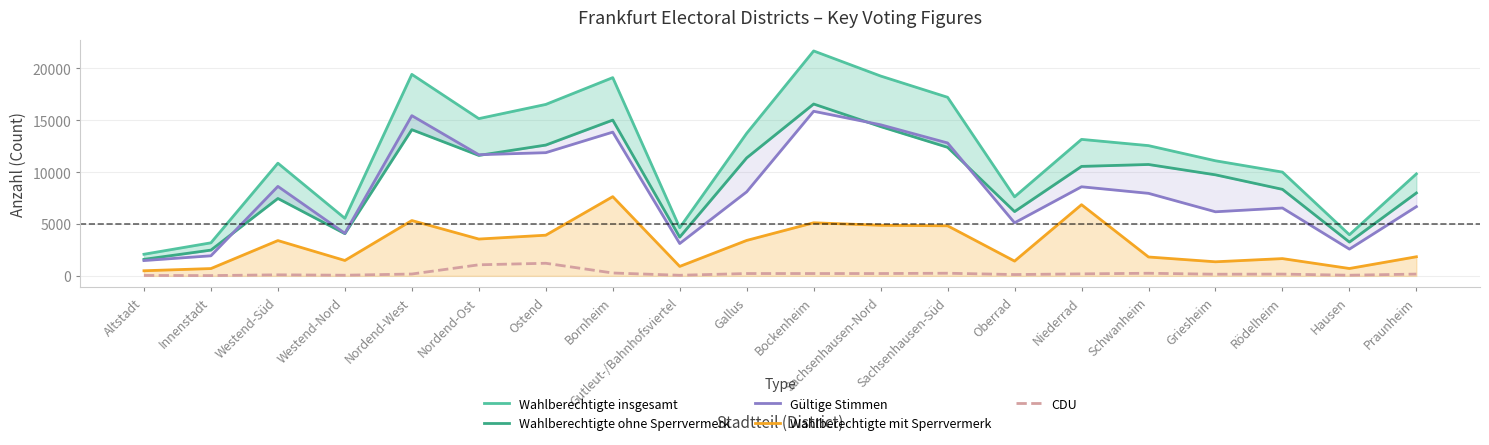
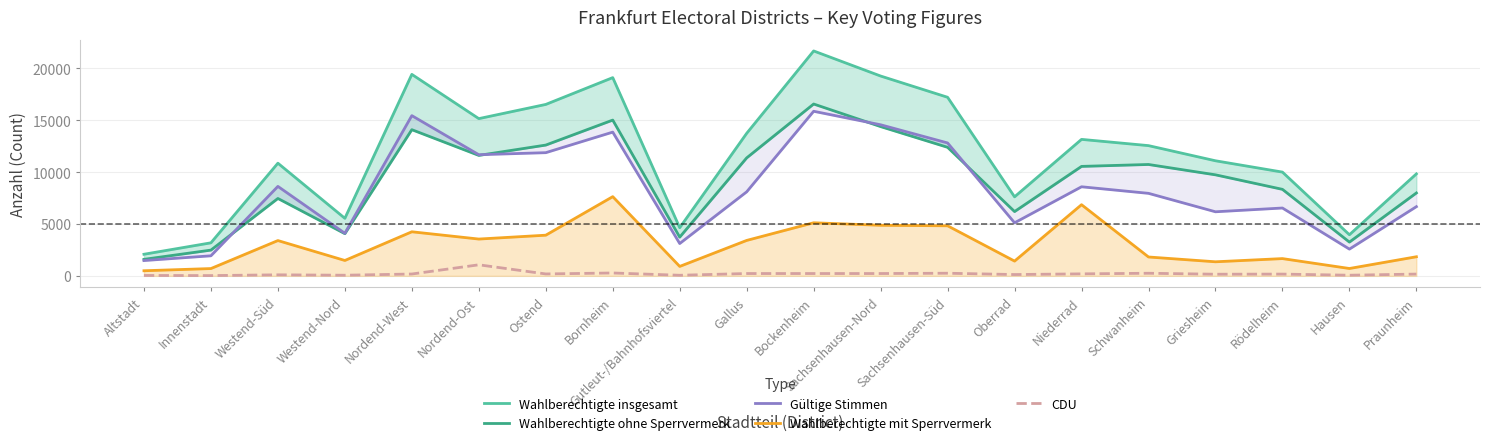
  {
    "Wahlberechtigte mit Sperrvermerk": {
      "Altstadt": 500,
      "Innenstadt": 700,
      "Westend-Süd": 3400,
      "Westend-Nord": 1500,
-     "Nordend-West": 5300,
+     "Nordend-West": 4200,
      "Nordend-Ost": 3500,
      "Ostend": 3900,
      "Bornheim": 7600,
      "Gutleut-/Bahnhofsviertel": 900,
      "Gallus": 3400,
      "Bockenheim": 5100,
      "Sachsenhausen-Nord": 4900,
      "Sachsenhausen-Süd": 4800,
      "Oberrad": 1400,
      "Niederrad": 6900,
      "Schwanheim": 1800,
      "Griesheim": 1400,
      "Rödelheim": 1700,
      "Hausen": 700,
      "Praunheim": 1800
    },
    "CDU": {
      "Altstadt": 0,
      "Innenstadt": 0,
      "Westend-Süd": 100,
      "Westend-Nord": 100,
      "Nordend-West": 200,
      "Nordend-Ost": 1100,
-     "Ostend": 1200,
+     "Ostend": 200,
      "Bornheim": 300,
      "Gutleut-/Bahnhofsviertel": 100,
      "Gallus": 200,
      "Bockenheim": 200,
      "Sachsenhausen-Nord": 200,
      "Sachsenhausen-Süd": 300,
      "Oberrad": 100,
      "Niederrad": 200,
      "Schwanheim": 200,
      "Griesheim": 200,
      "Rödelheim": 200,
      "Hausen": 100,
      "Praunheim": 200
    }
  }
